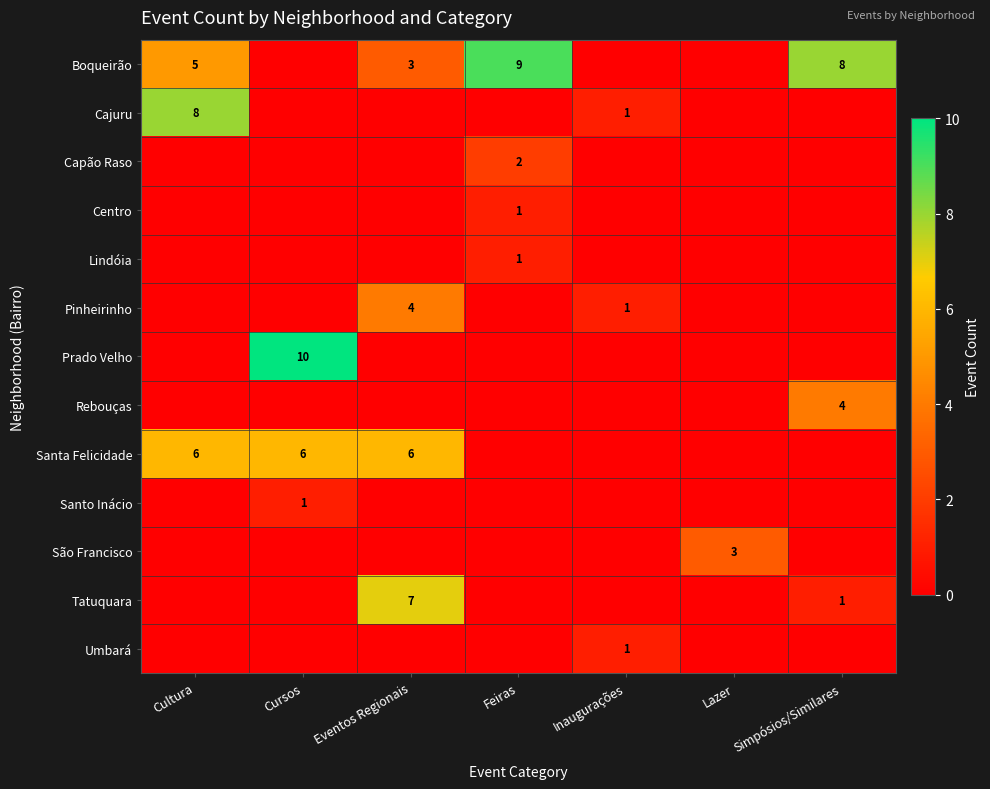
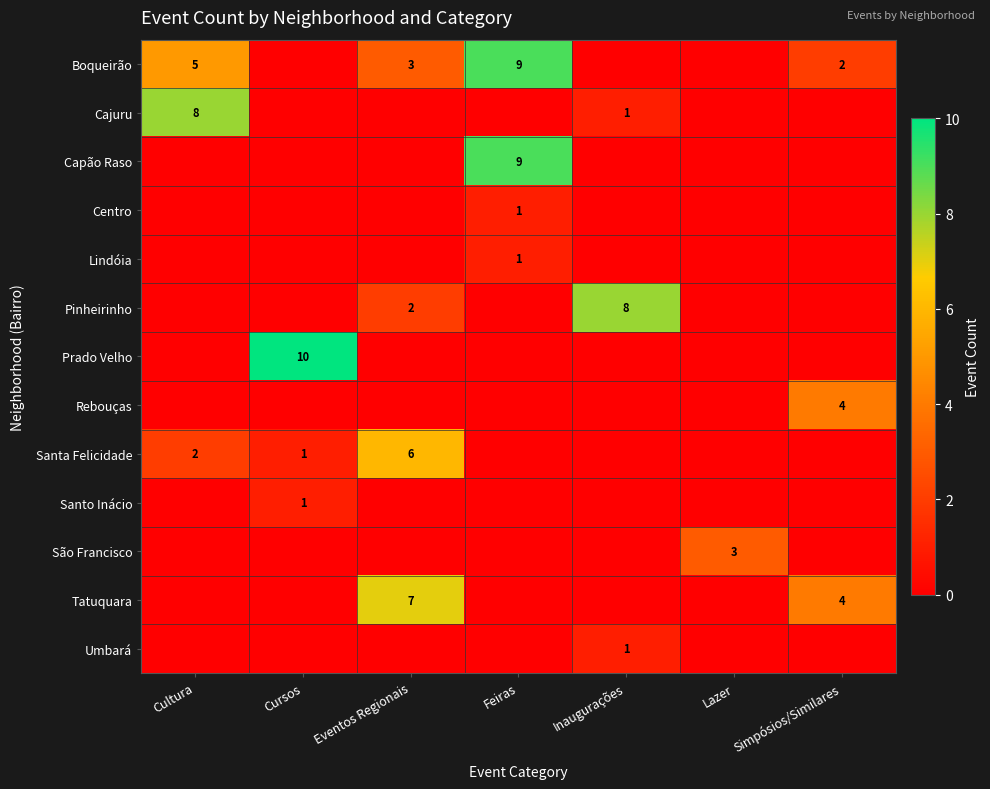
  {
    "Boqueirão": {
      "Cultura": 5,
      "Eventos Regionais": 3,
      "Feiras": 9,
-     "Simpósios/Similares": 8
+     "Simpósios/Similares": 2
    },
    "Cajuru": {
      "Cultura": 8,
      "Inaugurações": 1
    },
    "Capão Raso": {
-     "Feiras": 2
+     "Feiras": 9
    },
    "Centro": {
      "Feiras": 1
    },
    "Lindóia": {
      "Feiras": 1
    },
    "Pinheirinho": {
-     "Eventos Regionais": 4,
-     "Inaugurações": 1
+     "Eventos Regionais": 2,
+     "Inaugurações": 8
    },
    "Prado Velho": {
      "Cursos": 10
    },
    "Rebouças": {
      "Simpósios/Similares": 4
    },
    "Santa Felicidade": {
-     "Cultura": 6,
-     "Cursos": 6,
+     "Cultura": 2,
+     "Cursos": 1,
      "Eventos Regionais": 6
    },
    "Santo Inácio": {
      "Cursos": 1
    },
    "São Francisco": {
      "Lazer": 3
    },
    "Tatuquara": {
      "Eventos Regionais": 7,
-     "Simpósios/Similares": 1
+     "Simpósios/Similares": 4
    },
    "Umbará": {
      "Inaugurações": 1
    }
  }
